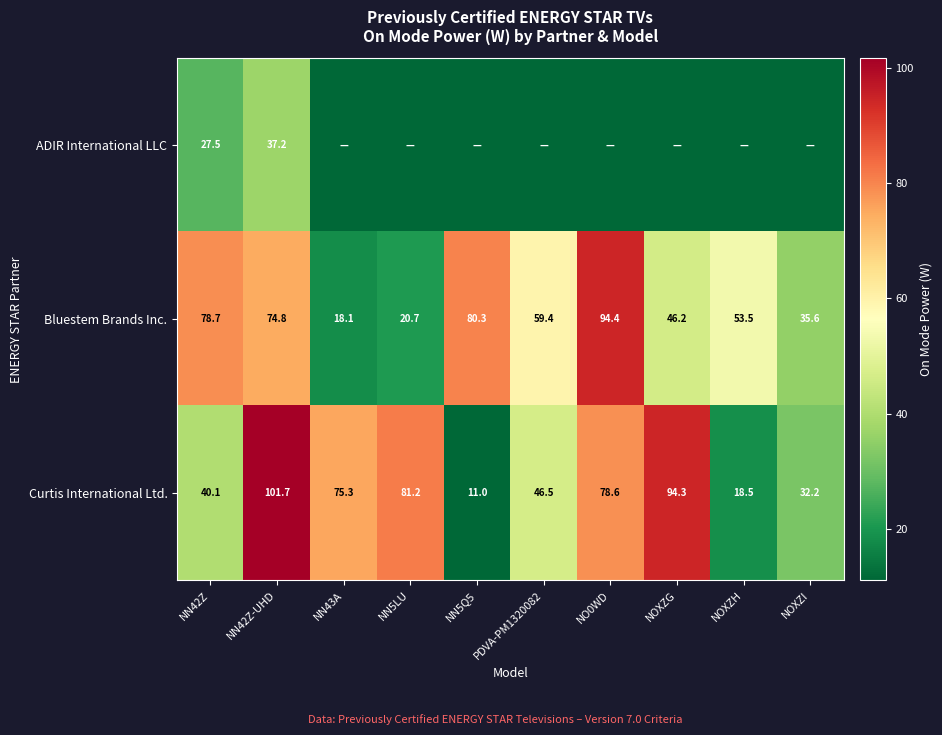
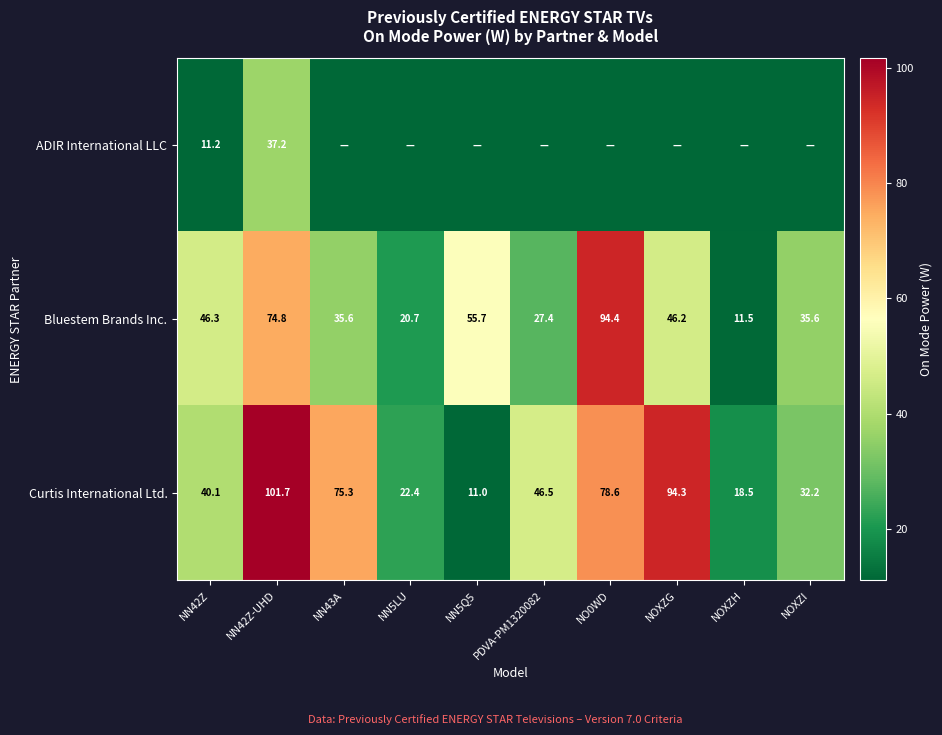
  {
    "ADIR International LLC": {
-     "NN42Z": 27.5,
+     "NN42Z": 11.2,
      "NN42Z-UHD": 37.2
    },
    "Bluestem Brands Inc.": {
-     "NN42Z": 78.7,
+     "NN42Z": 46.3,
      "NN42Z-UHD": 74.8,
-     "NN43A": 18.1,
+     "NN43A": 35.6,
      "NN5LU": 20.7,
-     "NN5Q5": 80.3,
-     "PDVA-PM1320082": 59.4,
+     "NN5Q5": 55.7,
+     "PDVA-PM1320082": 27.4,
      "NO0WD": 94.4,
      "NOXZG": 46.2,
-     "NOXZH": 53.5,
+     "NOXZH": 11.5,
      "NOXZI": 35.6
    },
    "Curtis International Ltd.": {
      "NN42Z": 40.1,
      "NN42Z-UHD": 101.7,
      "NN43A": 75.3,
-     "NN5LU": 81.2,
+     "NN5LU": 22.4,
      "NN5Q5": 11.0,
      "PDVA-PM1320082": 46.5,
      "NO0WD": 78.6,
      "NOXZG": 94.3,
      "NOXZH": 18.5,
      "NOXZI": 32.2
    }
  }
